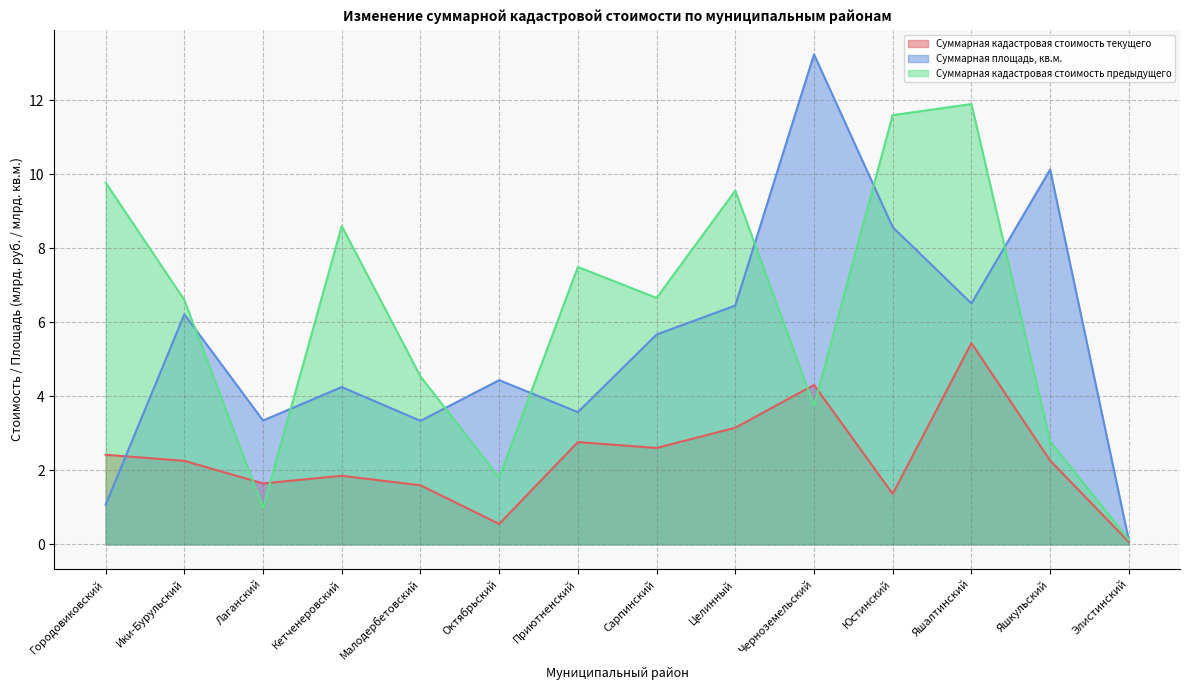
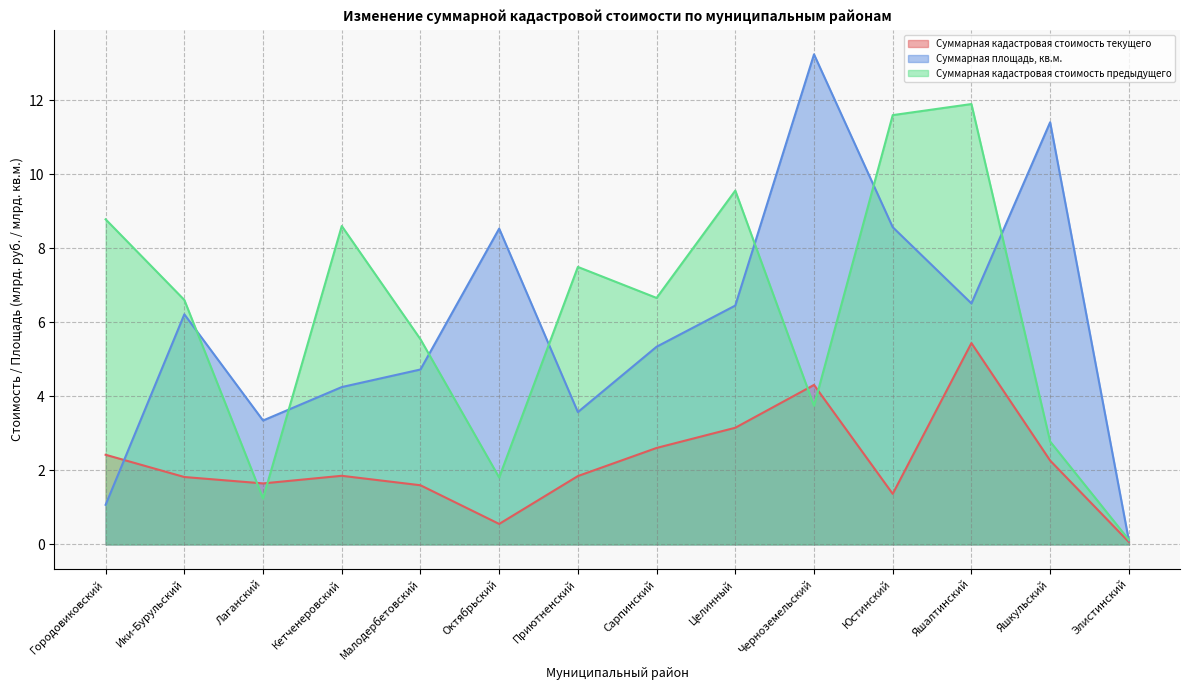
  {
    "Суммарная кадастровая стоимость текущего": {
      "Городовиковский": 2.4,
-     "Ики-Бурульский": 2.3,
+     "Ики-Бурульский": 1.8,
      "Лаганский": 1.6,
      "Кетченеровский": 1.9,
      "Малодербетовский": 1.6,
      "Октябрьский": 0.6,
-     "Приютненский": 2.8,
+     "Приютненский": 1.8,
      "Сарпинский": 2.6,
      "Целинный": 3.2,
      "Черноземельский": 4.3,
      "Юстинский": 1.4,
      "Яшалтинский": 5.4,
      "Яшкульский": 2.3
    },
    "Суммарная площадь, кв.м.": {
      "Городовиковский": 1.1,
      "Ики-Бурульский": 6.2,
      "Лаганский": 3.3,
      "Кетченеровский": 4.3,
-     "Малодербетовский": 3.3,
-     "Октябрьский": 4.4,
+     "Малодербетовский": 4.7,
+     "Октябрьский": 8.5,
      "Приютненский": 3.6,
-     "Сарпинский": 5.7,
+     "Сарпинский": 5.3,
      "Целинный": 6.5,
      "Черноземельский": 13.2,
      "Юстинский": 8.6,
      "Яшалтинский": 6.5,
-     "Яшкульский": 10.1
+     "Яшкульский": 11.4
    },
    "Суммарная кадастровая стоимость предыдущего": {
-     "Городовиковский": 9.8,
+     "Городовиковский": 8.8,
      "Ики-Бурульский": 6.6,
-     "Лаганский": 1.0,
+     "Лаганский": 1.2,
      "Кетченеровский": 8.6,
-     "Малодербетовский": 4.5,
+     "Малодербетовский": 5.5,
      "Октябрьский": 1.8,
      "Приютненский": 7.5,
      "Сарпинский": 6.7,
      "Целинный": 9.6,
      "Черноземельский": 3.7,
      "Юстинский": 11.6,
      "Яшалтинский": 11.9,
      "Яшкульский": 2.8
    }
  }
